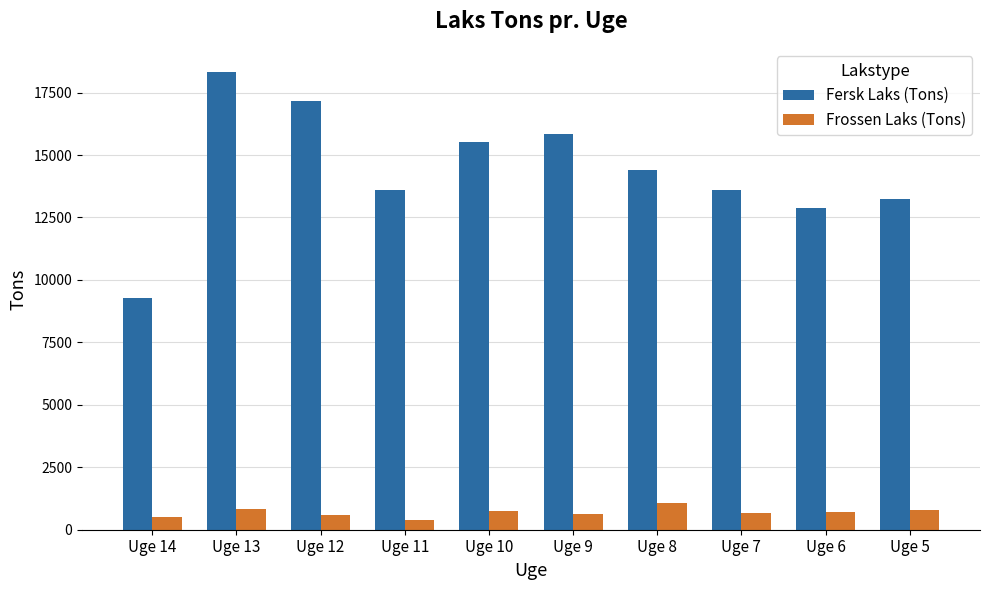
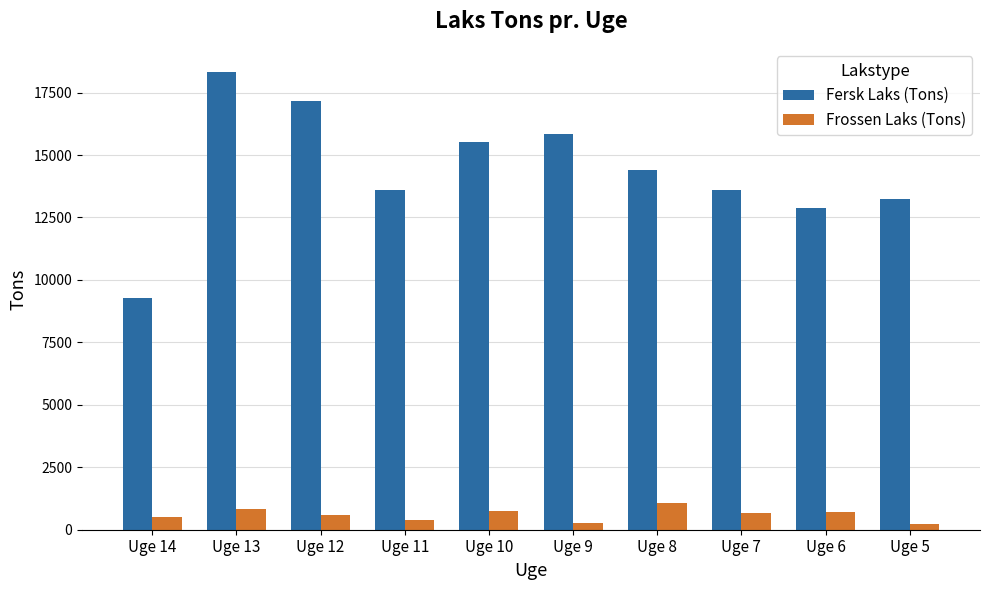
  {
    "Fersk Laks (Tons)": {
      "Uge 14": 9300,
      "Uge 13": 18300,
      "Uge 12": 17200,
      "Uge 11": 13600,
      "Uge 10": 15500,
      "Uge 9": 15800,
      "Uge 8": 14400,
      "Uge 7": 13600,
      "Uge 6": 12900,
      "Uge 5": 13200
    },
    "Frossen Laks (Tons)": {
      "Uge 14": 500,
      "Uge 13": 800,
      "Uge 12": 600,
      "Uge 11": 400,
      "Uge 10": 700,
-     "Uge 9": 600,
+     "Uge 9": 300,
      "Uge 8": 1100,
      "Uge 7": 700,
      "Uge 6": 700,
-     "Uge 5": 800
+     "Uge 5": 200
    }
  }
